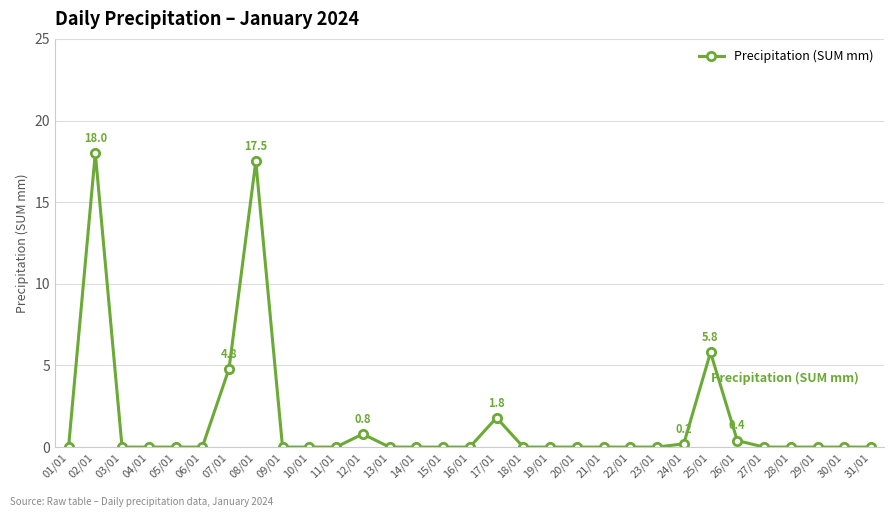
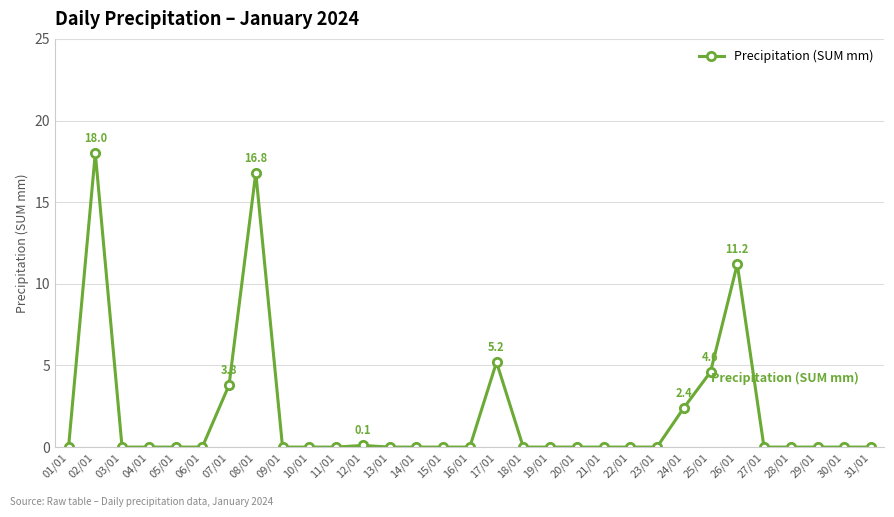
  {
    "02/01": 18.0,
-   "07/01": 4.8,
-   "08/01": 17.5,
-   "12/01": 0.8,
-   "17/01": 1.8,
-   "24/01": 0.2,
-   "25/01": 5.8,
-   "26/01": 0.4
+   "07/01": 3.8,
+   "08/01": 16.8,
+   "12/01": 0.1,
+   "17/01": 5.2,
+   "24/01": 2.4,
+   "25/01": 4.6,
+   "26/01": 11.2
  }
